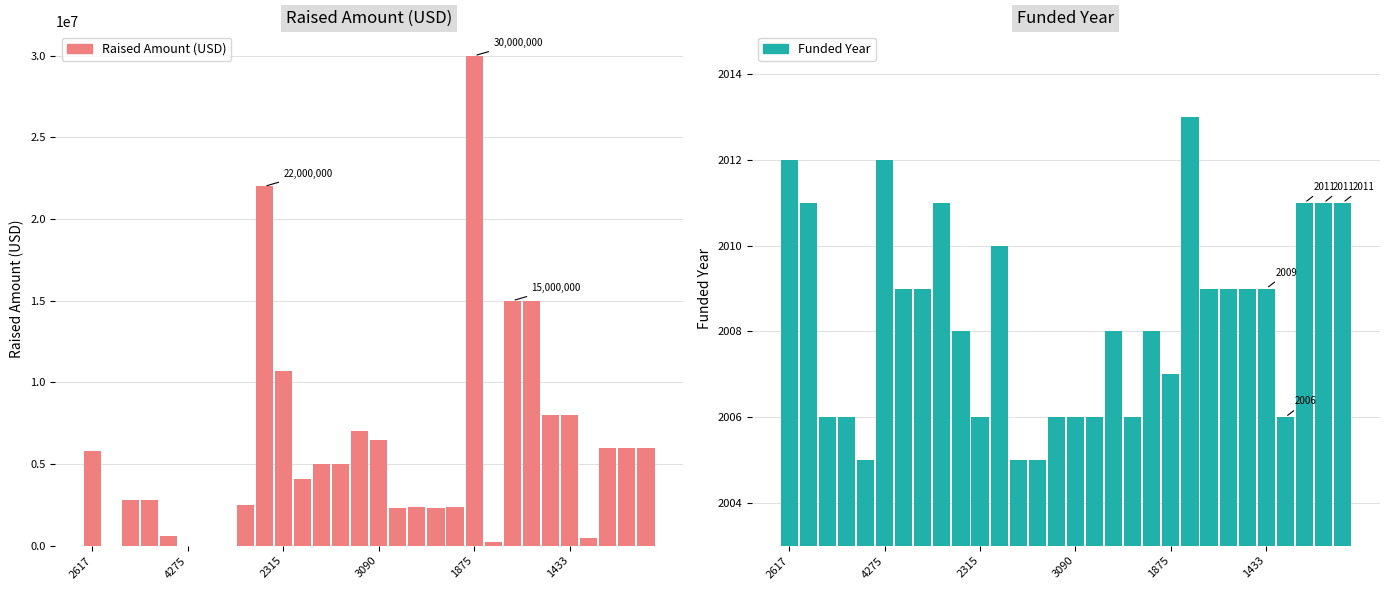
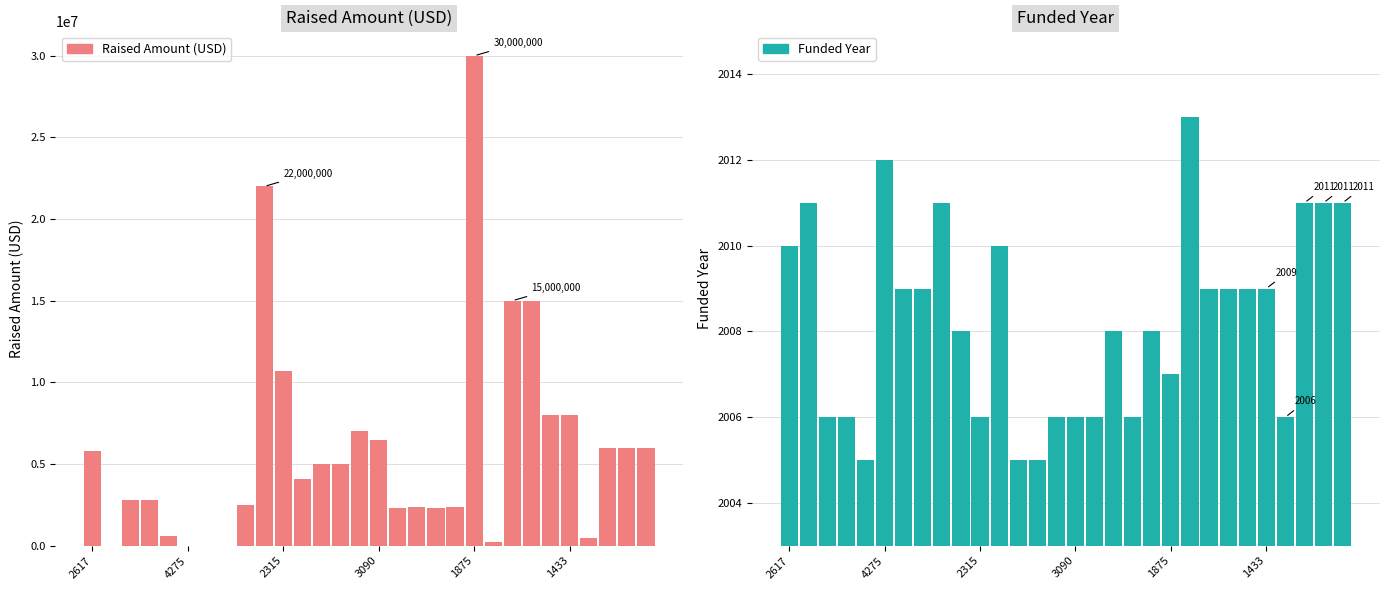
  {
    "Raised Amount (USD)": {
      "1875": "30,000,000"
    },
    "Funded Year": {
-     "2617": "2012",
+     "2617": "2010",
      "4275": "2012",
      "2315": "2006",
      "3090": "2006",
      "1875": "2007"
    }
  }
